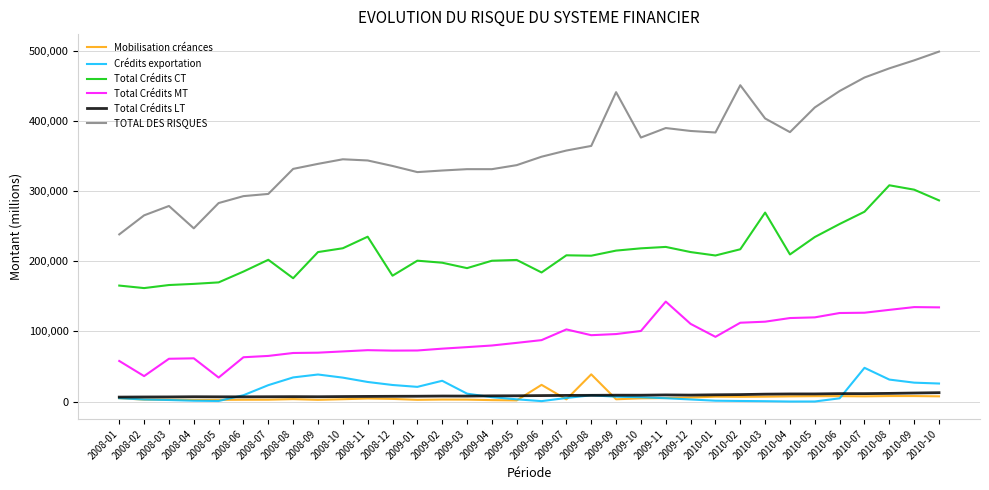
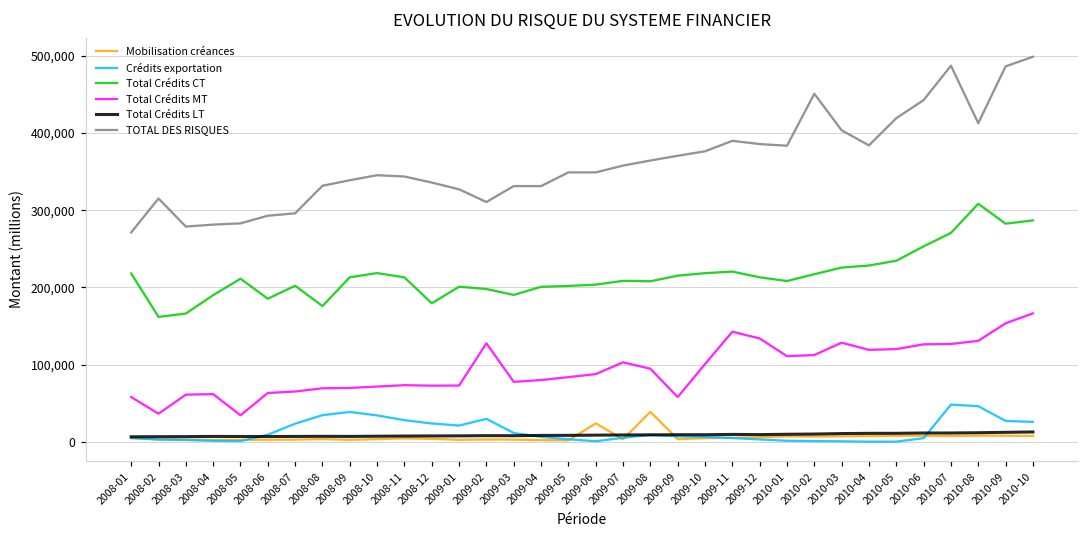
  {
    "Mobilisation créances": {
      "2008-06": "0",
      "2008-07": "0",
      "2008-09": "0",
      "2008-10": "0",
      "2008-12": "0",
      "2009-01": "0",
      "2009-02": "0",
      "2009-03": "0",
      "2009-04": "0",
      "2009-06": "20,000",
      "2009-08": "40,000",
      "2009-09": "0",
      "2010-07": "10,000",
      "2010-08": "10,000",
      "2010-09": "10,000",
      "2010-10": "10,000"
    },
    "Crédits exportation": {
      "2008-07": "20,000",
      "2008-08": "30,000",
      "2008-09": "40,000",
      "2008-10": "30,000",
      "2008-11": "30,000",
      "2008-12": "20,000",
      "2009-01": "20,000",
      "2009-02": "30,000",
      "2009-06": "0",
      "2010-01": "0",
      "2010-02": "0",
      "2010-03": "0",
      "2010-04": "0",
      "2010-05": "0",
      "2010-07": "50,000",
-     "2010-08": "30,000",
+     "2010-08": "50,000",
      "2010-09": "30,000",
      "2010-10": "30,000"
    },
    "Total Crédits CT": {
-     "2008-01": "170,000",
+     "2008-01": "220,000",
      "2008-02": "160,000",
      "2008-03": "170,000",
-     "2008-04": "170,000",
-     "2008-05": "170,000",
+     "2008-04": "190,000",
+     "2008-05": "210,000",
      "2008-06": "190,000",
      "2008-07": "200,000",
      "2008-08": "180,000",
      "2008-09": "210,000",
      "2008-10": "220,000",
-     "2008-11": "230,000",
+     "2008-11": "210,000",
      "2008-12": "180,000",
      "2009-01": "200,000",
      "2009-02": "200,000",
      "2009-03": "190,000",
      "2009-04": "200,000",
      "2009-05": "200,000",
-     "2009-06": "180,000",
+     "2009-06": "200,000",
      "2009-07": "210,000",
      "2009-08": "210,000",
      "2009-09": "220,000",
      "2009-10": "220,000",
      "2009-11": "220,000",
      "2009-12": "210,000",
      "2010-01": "210,000",
      "2010-02": "220,000",
-     "2010-03": "270,000",
-     "2010-04": "210,000",
+     "2010-03": "230,000",
+     "2010-04": "230,000",
      "2010-05": "230,000",
      "2010-06": "250,000",
      "2010-07": "270,000",
      "2010-08": "310,000",
-     "2010-09": "300,000",
+     "2010-09": "280,000",
      "2010-10": "290,000"
    },
    "Total Crédits MT": {
      "2008-01": "60,000",
      "2008-02": "40,000",
      "2008-03": "60,000",
      "2008-04": "60,000",
      "2008-05": "30,000",
      "2008-06": "60,000",
      "2008-07": "70,000",
      "2008-08": "70,000",
      "2008-09": "70,000",
      "2008-10": "70,000",
      "2008-11": "70,000",
      "2008-12": "70,000",
      "2009-01": "70,000",
-     "2009-02": "80,000",
+     "2009-02": "130,000",
      "2009-03": "80,000",
      "2009-04": "80,000",
      "2009-05": "80,000",
      "2009-06": "90,000",
      "2009-07": "100,000",
      "2009-08": "90,000",
-     "2009-09": "100,000",
+     "2009-09": "60,000",
      "2009-10": "100,000",
      "2009-11": "140,000",
-     "2009-12": "110,000",
-     "2010-01": "90,000",
+     "2009-12": "130,000",
+     "2010-01": "110,000",
      "2010-02": "110,000",
-     "2010-03": "110,000",
+     "2010-03": "130,000",
      "2010-04": "120,000",
      "2010-05": "120,000",
      "2010-06": "130,000",
      "2010-07": "130,000",
      "2010-08": "130,000",
-     "2010-09": "130,000",
-     "2010-10": "130,000"
+     "2010-09": "150,000",
+     "2010-10": "170,000"
    },
    "Total Crédits LT": {
      "2008-03": "10,000",
      "2008-04": "10,000",
      "2008-05": "10,000",
      "2008-07": "10,000",
      "2008-09": "10,000",
      "2008-10": "10,000",
      "2008-12": "10,000",
      "2009-01": "10,000",
      "2009-02": "10,000",
      "2009-05": "10,000",
      "2009-06": "10,000",
      "2009-07": "10,000",
      "2009-11": "10,000",
      "2010-07": "10,000",
      "2010-08": "10,000",
      "2010-09": "10,000",
      "2010-10": "10,000"
    },
    "TOTAL DES RISQUES": {
-     "2008-01": "240,000",
-     "2008-02": "270,000",
+     "2008-01": "270,000",
+     "2008-02": "320,000",
      "2008-03": "280,000",
-     "2008-04": "250,000",
+     "2008-04": "280,000",
      "2008-05": "280,000",
      "2008-06": "290,000",
      "2008-07": "300,000",
      "2008-08": "330,000",
      "2008-09": "340,000",
      "2008-10": "350,000",
      "2008-11": "340,000",
      "2008-12": "340,000",
      "2009-01": "330,000",
-     "2009-02": "330,000",
+     "2009-02": "310,000",
      "2009-03": "330,000",
      "2009-04": "330,000",
-     "2009-05": "340,000",
+     "2009-05": "350,000",
      "2009-06": "350,000",
      "2009-07": "360,000",
      "2009-08": "360,000",
-     "2009-09": "440,000",
+     "2009-09": "370,000",
      "2009-10": "380,000",
      "2009-11": "390,000",
      "2009-12": "390,000",
      "2010-01": "380,000",
      "2010-02": "450,000",
      "2010-03": "400,000",
      "2010-04": "380,000",
      "2010-05": "420,000",
      "2010-06": "440,000",
-     "2010-07": "460,000",
-     "2010-08": "470,000",
+     "2010-07": "490,000",
+     "2010-08": "410,000",
      "2010-09": "490,000",
      "2010-10": "500,000"
    }
  }
